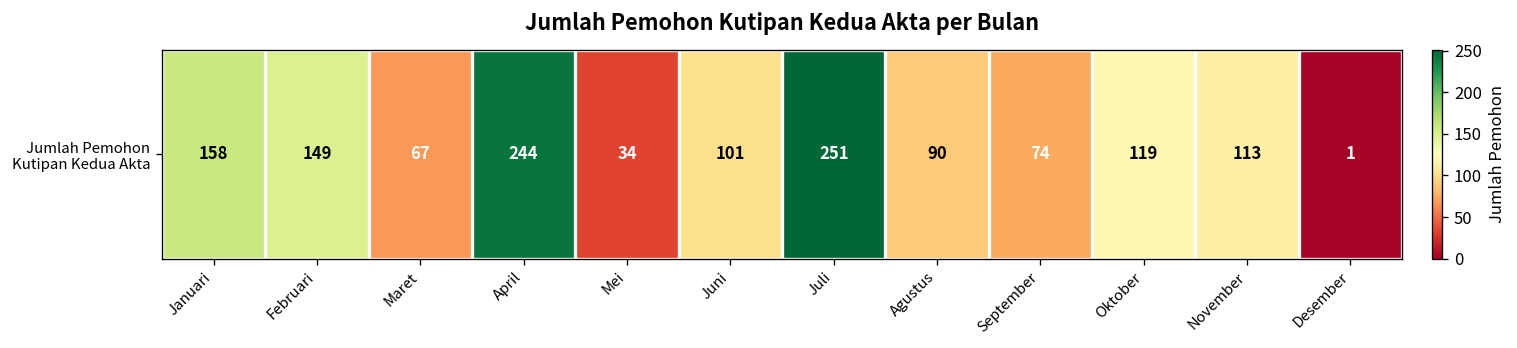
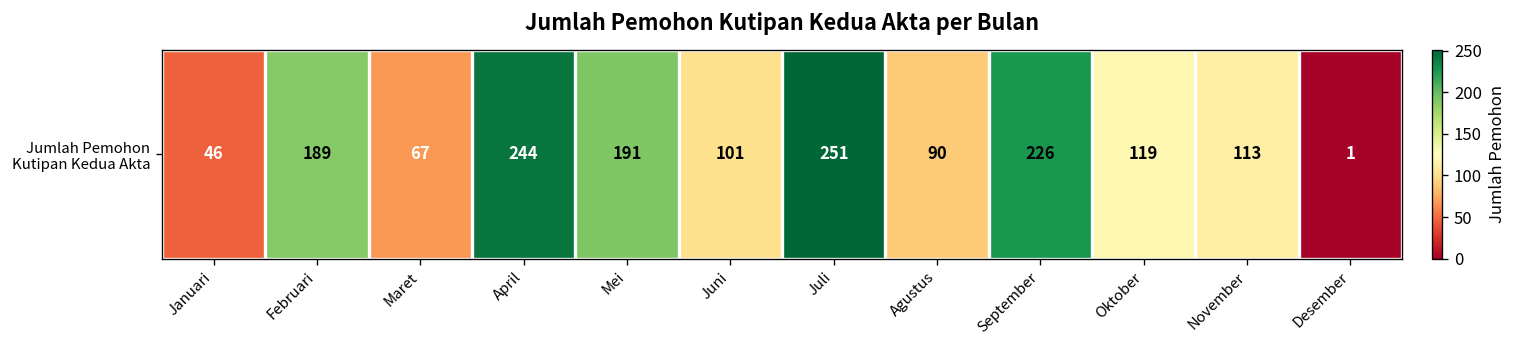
  {
    "Jumlah Pemohon Kutipan Kedua Akta": {
-     "Januari": 158,
-     "Februari": 149,
+     "Januari": 46,
+     "Februari": 189,
      "Maret": 67,
      "April": 244,
-     "Mei": 34,
+     "Mei": 191,
      "Juni": 101,
      "Juli": 251,
      "Agustus": 90,
-     "September": 74,
+     "September": 226,
      "Oktober": 119,
      "November": 113,
      "Desember": 1
    }
  }
